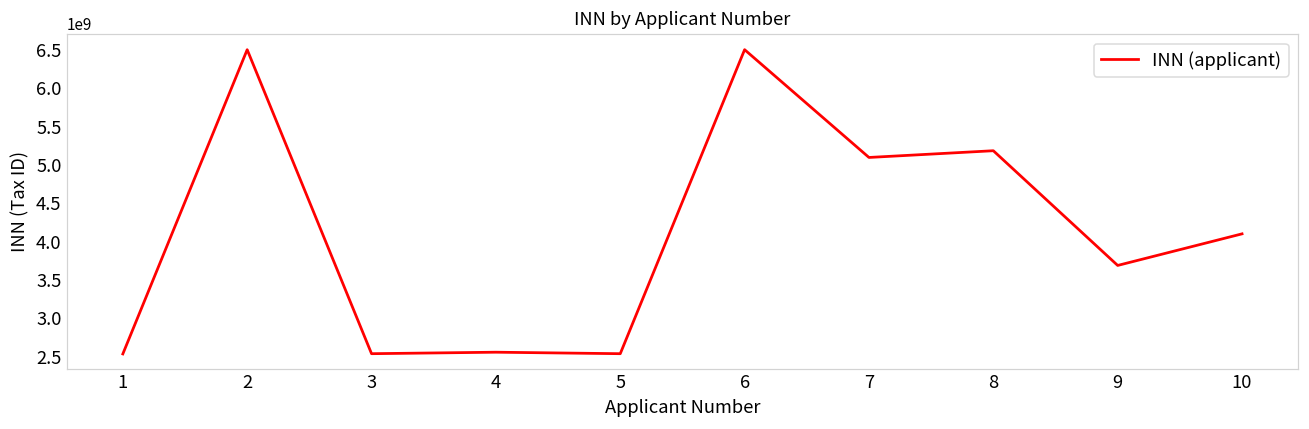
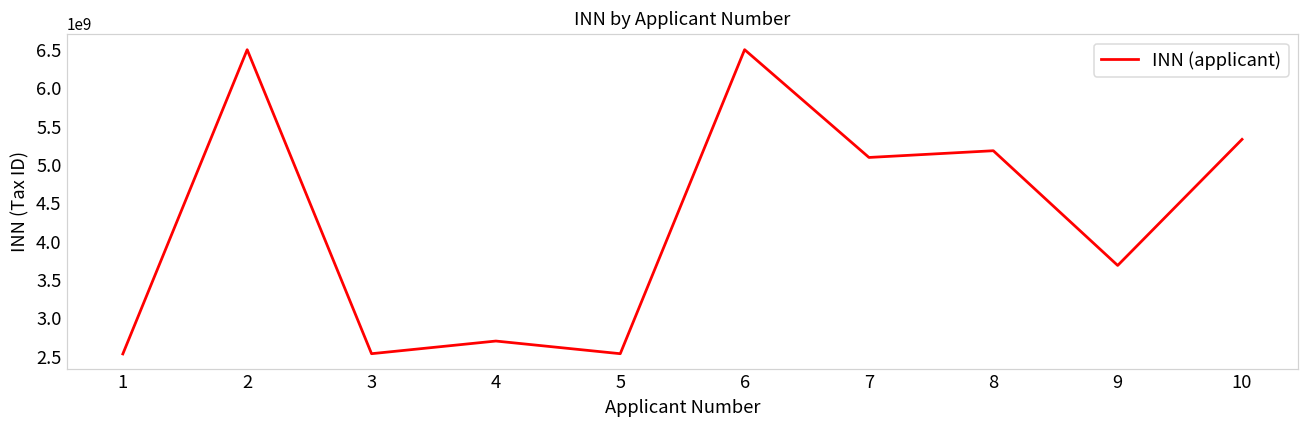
  {
    "1": 2500000000,
    "2": 6500000000,
    "3": 2500000000,
-   "4": 2600000000,
+   "4": 2700000000,
    "5": 2500000000,
    "6": 6500000000,
    "7": 5100000000,
    "8": 5200000000,
    "9": 3700000000,
-   "10": 4100000000
+   "10": 5300000000
  }
